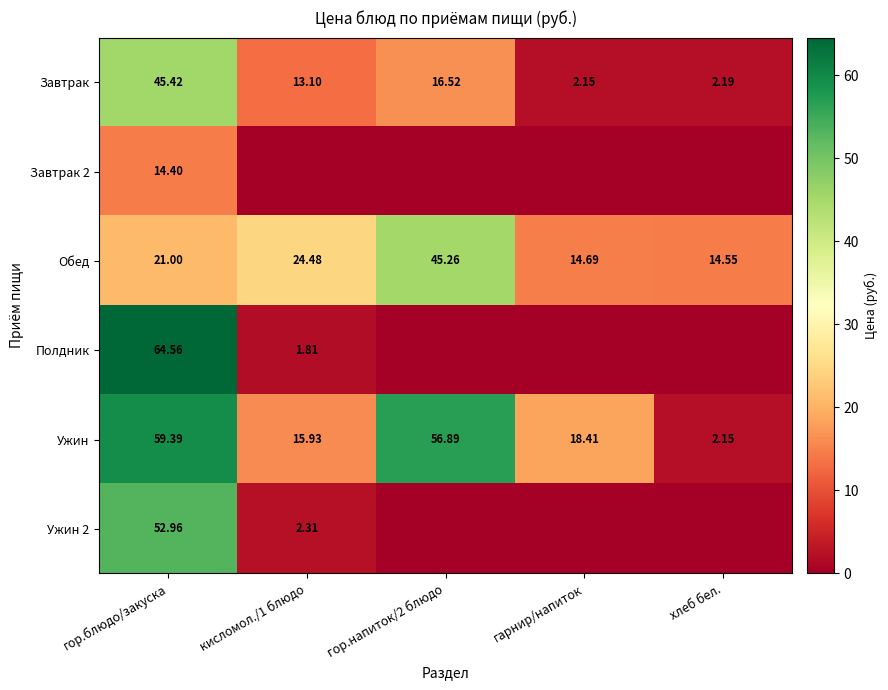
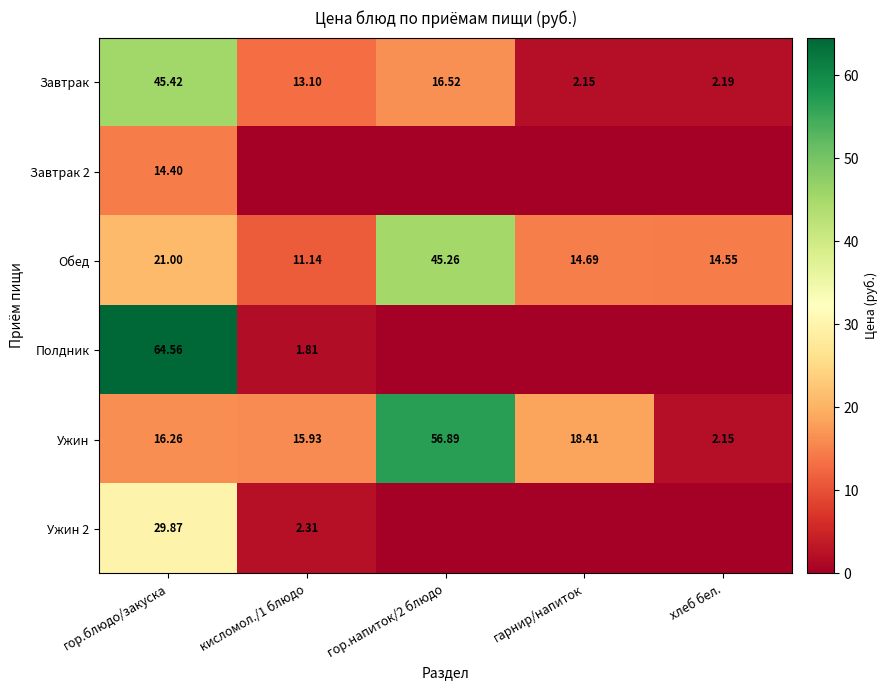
  {
    "Завтрак": {
      "гор.блюдо/закуска": 45.42,
      "кисломол./1 блюдо": 13.10,
      "гор.напиток/2 блюдо": 16.52,
      "гарнир/напиток": 2.15,
      "хлеб бел.": 2.19
    },
    "Завтрак 2": {
      "гор.блюдо/закуска": 14.40
    },
    "Обед": {
      "гор.блюдо/закуска": 21.00,
-     "кисломол./1 блюдо": 24.48,
+     "кисломол./1 блюдо": 11.14,
      "гор.напиток/2 блюдо": 45.26,
      "гарнир/напиток": 14.69,
      "хлеб бел.": 14.55
    },
    "Полдник": {
      "гор.блюдо/закуска": 64.56,
      "кисломол./1 блюдо": 1.81
    },
    "Ужин": {
-     "гор.блюдо/закуска": 59.39,
+     "гор.блюдо/закуска": 16.26,
      "кисломол./1 блюдо": 15.93,
      "гор.напиток/2 блюдо": 56.89,
      "гарнир/напиток": 18.41,
      "хлеб бел.": 2.15
    },
    "Ужин 2": {
-     "гор.блюдо/закуска": 52.96,
+     "гор.блюдо/закуска": 29.87,
      "кисломол./1 блюдо": 2.31
    }
  }
